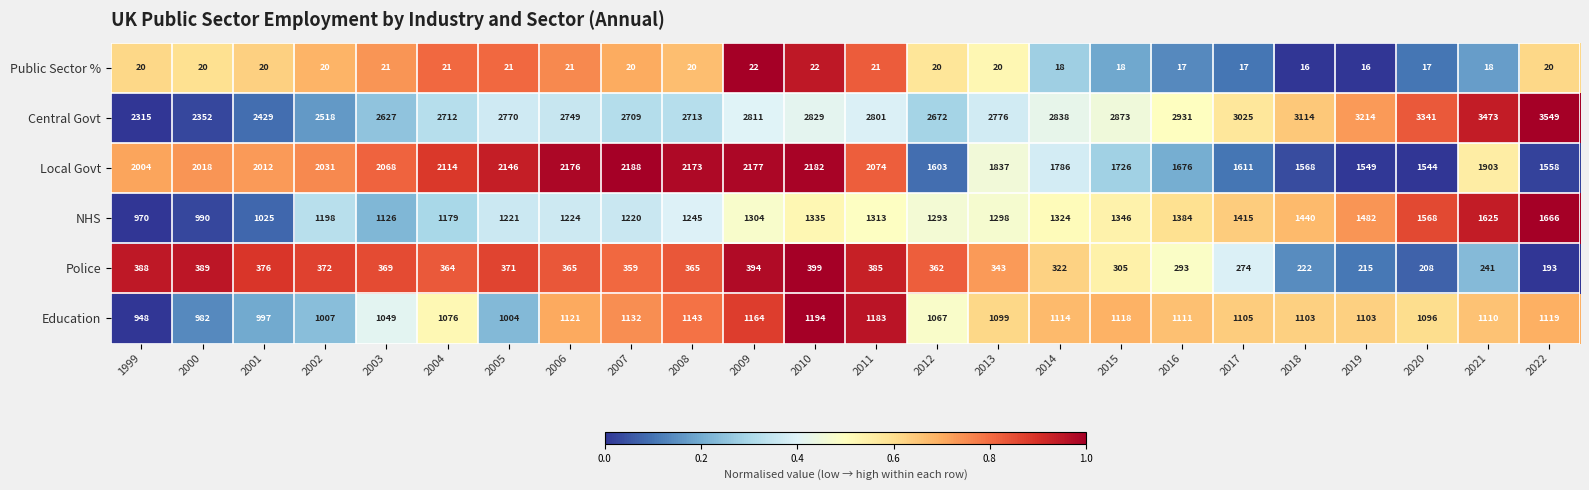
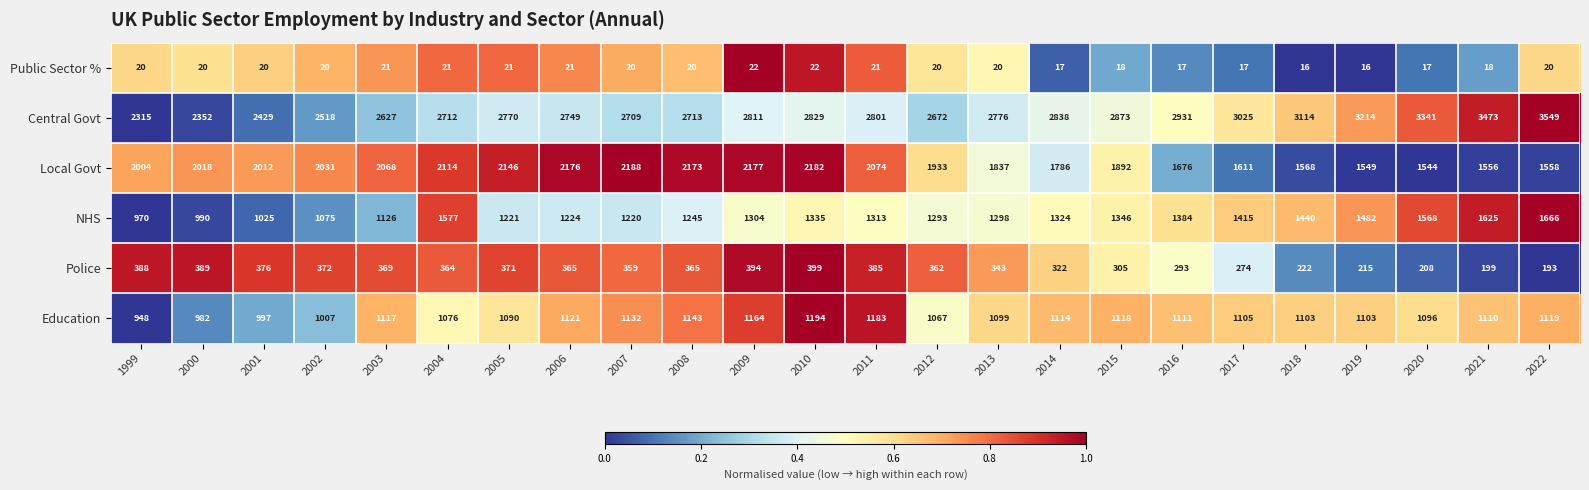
  {
    "Public Sector %": {
      "1999": 20,
      "2000": 20,
      "2001": 20,
      "2002": 20,
      "2003": 21,
      "2004": 21,
      "2005": 21,
      "2006": 21,
      "2007": 20,
      "2008": 20,
      "2009": 22,
      "2010": 22,
      "2011": 21,
      "2012": 20,
      "2013": 20,
-     "2014": 18,
+     "2014": 17,
      "2015": 18,
      "2016": 17,
      "2017": 17,
      "2018": 16,
      "2019": 16,
      "2020": 17,
      "2021": 18,
      "2022": 20
    },
    "Central Govt": {
      "1999": 2315,
      "2000": 2352,
      "2001": 2429,
      "2002": 2518,
      "2003": 2627,
      "2004": 2712,
      "2005": 2770,
      "2006": 2749,
      "2007": 2709,
      "2008": 2713,
      "2009": 2811,
      "2010": 2829,
      "2011": 2801,
      "2012": 2672,
      "2013": 2776,
      "2014": 2838,
      "2015": 2873,
      "2016": 2931,
      "2017": 3025,
      "2018": 3114,
      "2019": 3214,
      "2020": 3341,
      "2021": 3473,
      "2022": 3549
    },
    "Local Govt": {
      "1999": 2004,
      "2000": 2018,
      "2001": 2012,
      "2002": 2031,
      "2003": 2068,
      "2004": 2114,
      "2005": 2146,
      "2006": 2176,
      "2007": 2188,
      "2008": 2173,
      "2009": 2177,
      "2010": 2182,
      "2011": 2074,
-     "2012": 1603,
+     "2012": 1933,
      "2013": 1837,
      "2014": 1786,
-     "2015": 1726,
+     "2015": 1892,
      "2016": 1676,
      "2017": 1611,
      "2018": 1568,
      "2019": 1549,
      "2020": 1544,
-     "2021": 1903,
+     "2021": 1556,
      "2022": 1558
    },
    "NHS": {
      "1999": 970,
      "2000": 990,
      "2001": 1025,
-     "2002": 1198,
+     "2002": 1075,
      "2003": 1126,
-     "2004": 1179,
+     "2004": 1577,
      "2005": 1221,
      "2006": 1224,
      "2007": 1220,
      "2008": 1245,
      "2009": 1304,
      "2010": 1335,
      "2011": 1313,
      "2012": 1293,
      "2013": 1298,
      "2014": 1324,
      "2015": 1346,
      "2016": 1384,
      "2017": 1415,
      "2018": 1440,
      "2019": 1482,
      "2020": 1568,
      "2021": 1625,
      "2022": 1666
    },
    "Police": {
      "1999": 388,
      "2000": 389,
      "2001": 376,
      "2002": 372,
      "2003": 369,
      "2004": 364,
      "2005": 371,
      "2006": 365,
      "2007": 359,
      "2008": 365,
      "2009": 394,
      "2010": 399,
      "2011": 385,
      "2012": 362,
      "2013": 343,
      "2014": 322,
      "2015": 305,
      "2016": 293,
      "2017": 274,
      "2018": 222,
      "2019": 215,
      "2020": 208,
-     "2021": 241,
+     "2021": 199,
      "2022": 193
    },
    "Education": {
      "1999": 948,
      "2000": 982,
      "2001": 997,
      "2002": 1007,
-     "2003": 1049,
+     "2003": 1117,
      "2004": 1076,
-     "2005": 1004,
+     "2005": 1090,
      "2006": 1121,
      "2007": 1132,
      "2008": 1143,
      "2009": 1164,
      "2010": 1194,
      "2011": 1183,
      "2012": 1067,
      "2013": 1099,
      "2014": 1114,
      "2015": 1118,
      "2016": 1111,
      "2017": 1105,
      "2018": 1103,
      "2019": 1103,
      "2020": 1096,
      "2021": 1110,
      "2022": 1119
    }
  }
